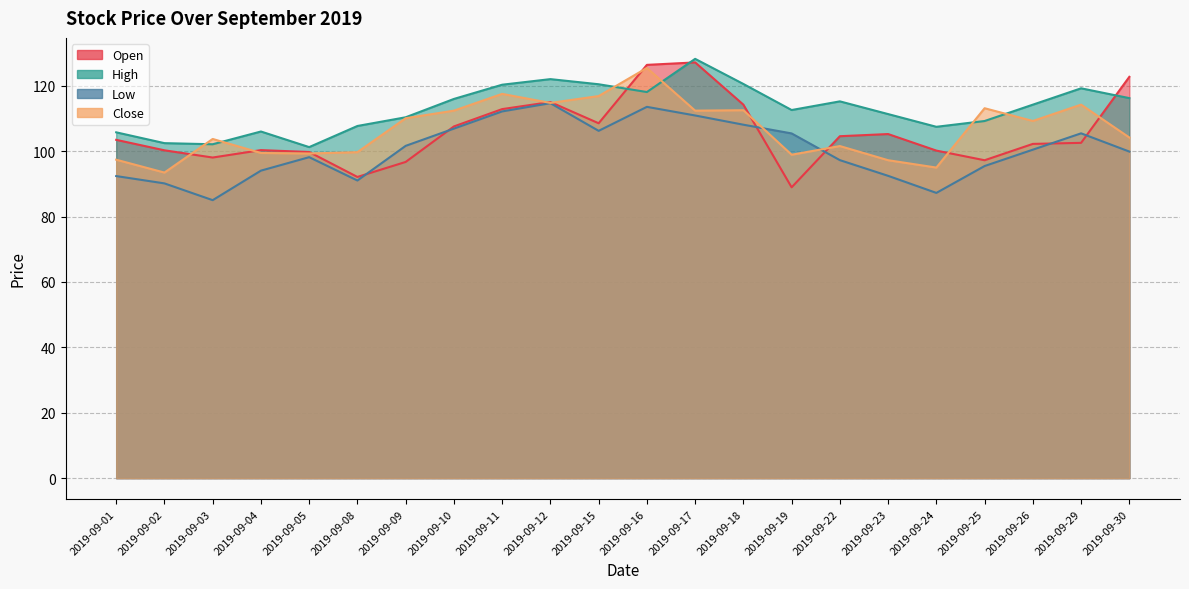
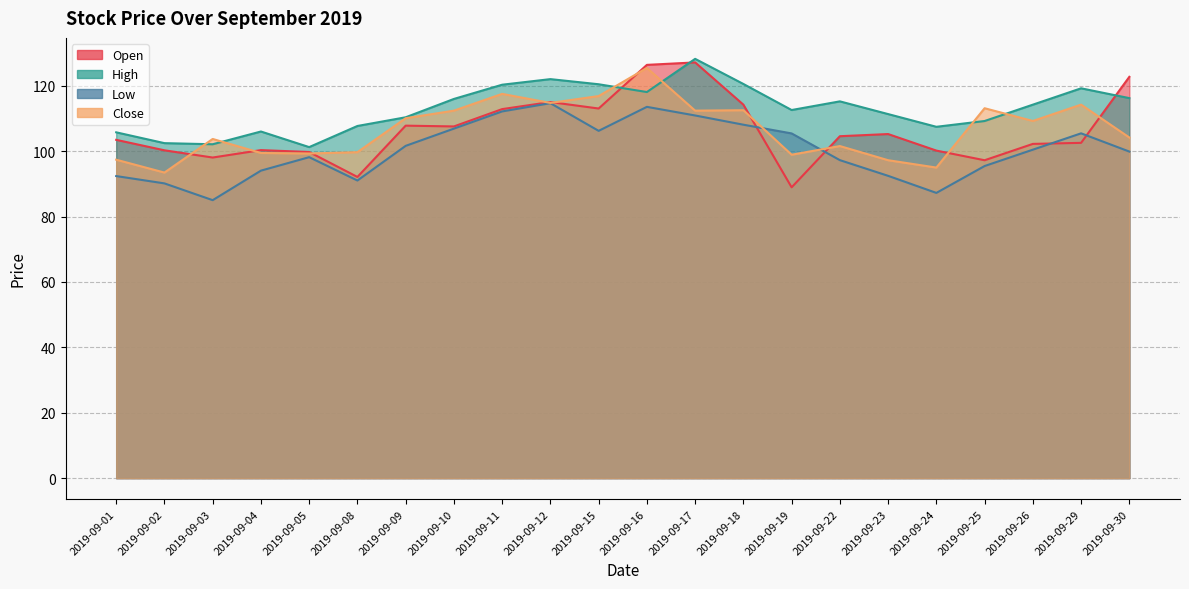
  {
    "Open": {
      "2019-09-01": 103,
      "2019-09-02": 100,
      "2019-09-03": 98,
      "2019-09-04": 100,
      "2019-09-08": 92,
-     "2019-09-09": 97,
-     "2019-09-15": 109,
+     "2019-09-09": 108,
+     "2019-09-15": 113,
      "2019-09-16": 126,
      "2019-09-17": 127,
      "2019-09-18": 114,
      "2019-09-19": 89,
      "2019-09-22": 105,
      "2019-09-23": 105,
      "2019-09-24": 100,
      "2019-09-25": 97,
      "2019-09-26": 102,
      "2019-09-29": 103,
      "2019-09-30": 123
    },
    "Close": {
      "2019-09-01": 97,
      "2019-09-02": 93,
      "2019-09-03": 104,
      "2019-09-04": 99,
      "2019-09-08": 100,
      "2019-09-10": 112,
      "2019-09-11": 118,
      "2019-09-15": 117,
      "2019-09-16": 125,
      "2019-09-17": 112,
      "2019-09-18": 113,
      "2019-09-19": 99,
      "2019-09-22": 102,
      "2019-09-23": 97,
      "2019-09-24": 95,
      "2019-09-25": 113,
      "2019-09-26": 109,
      "2019-09-29": 114,
      "2019-09-30": 104
    }
  }
